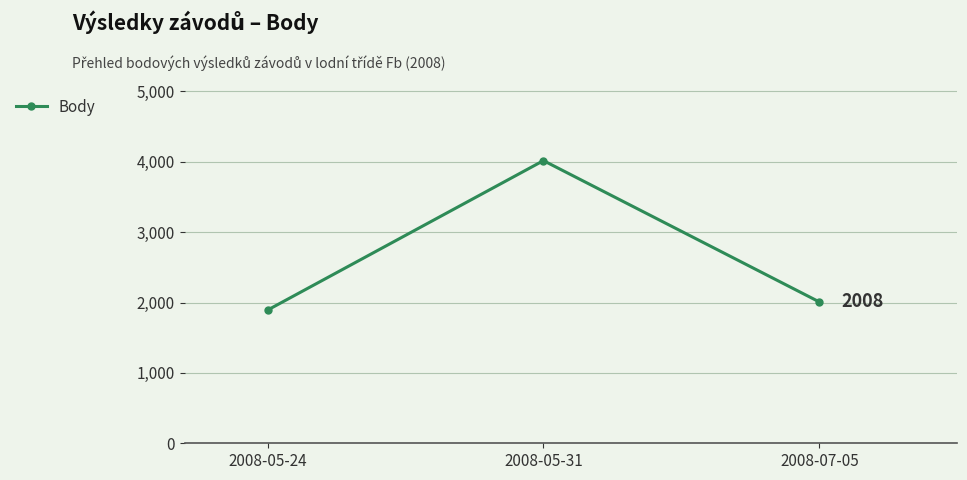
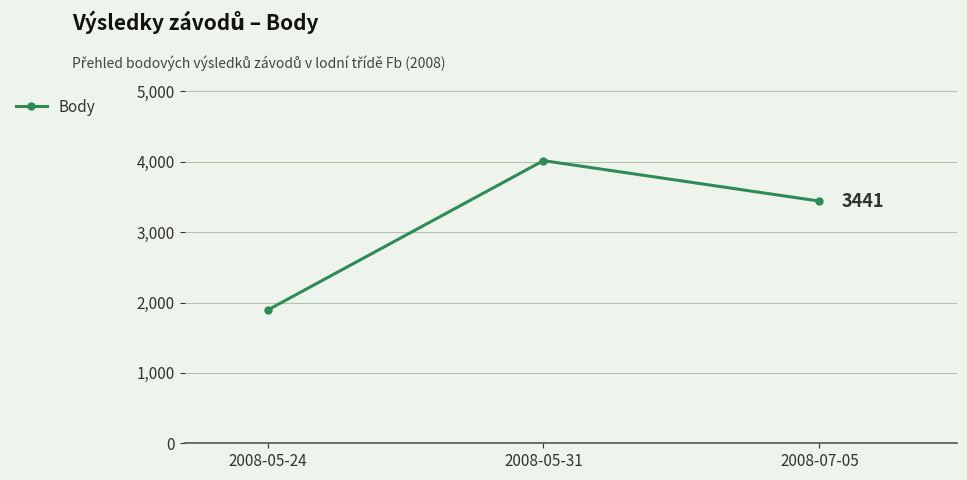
  {
-   "2008-07-05": 2008
+   "2008-07-05": 3441
  }
